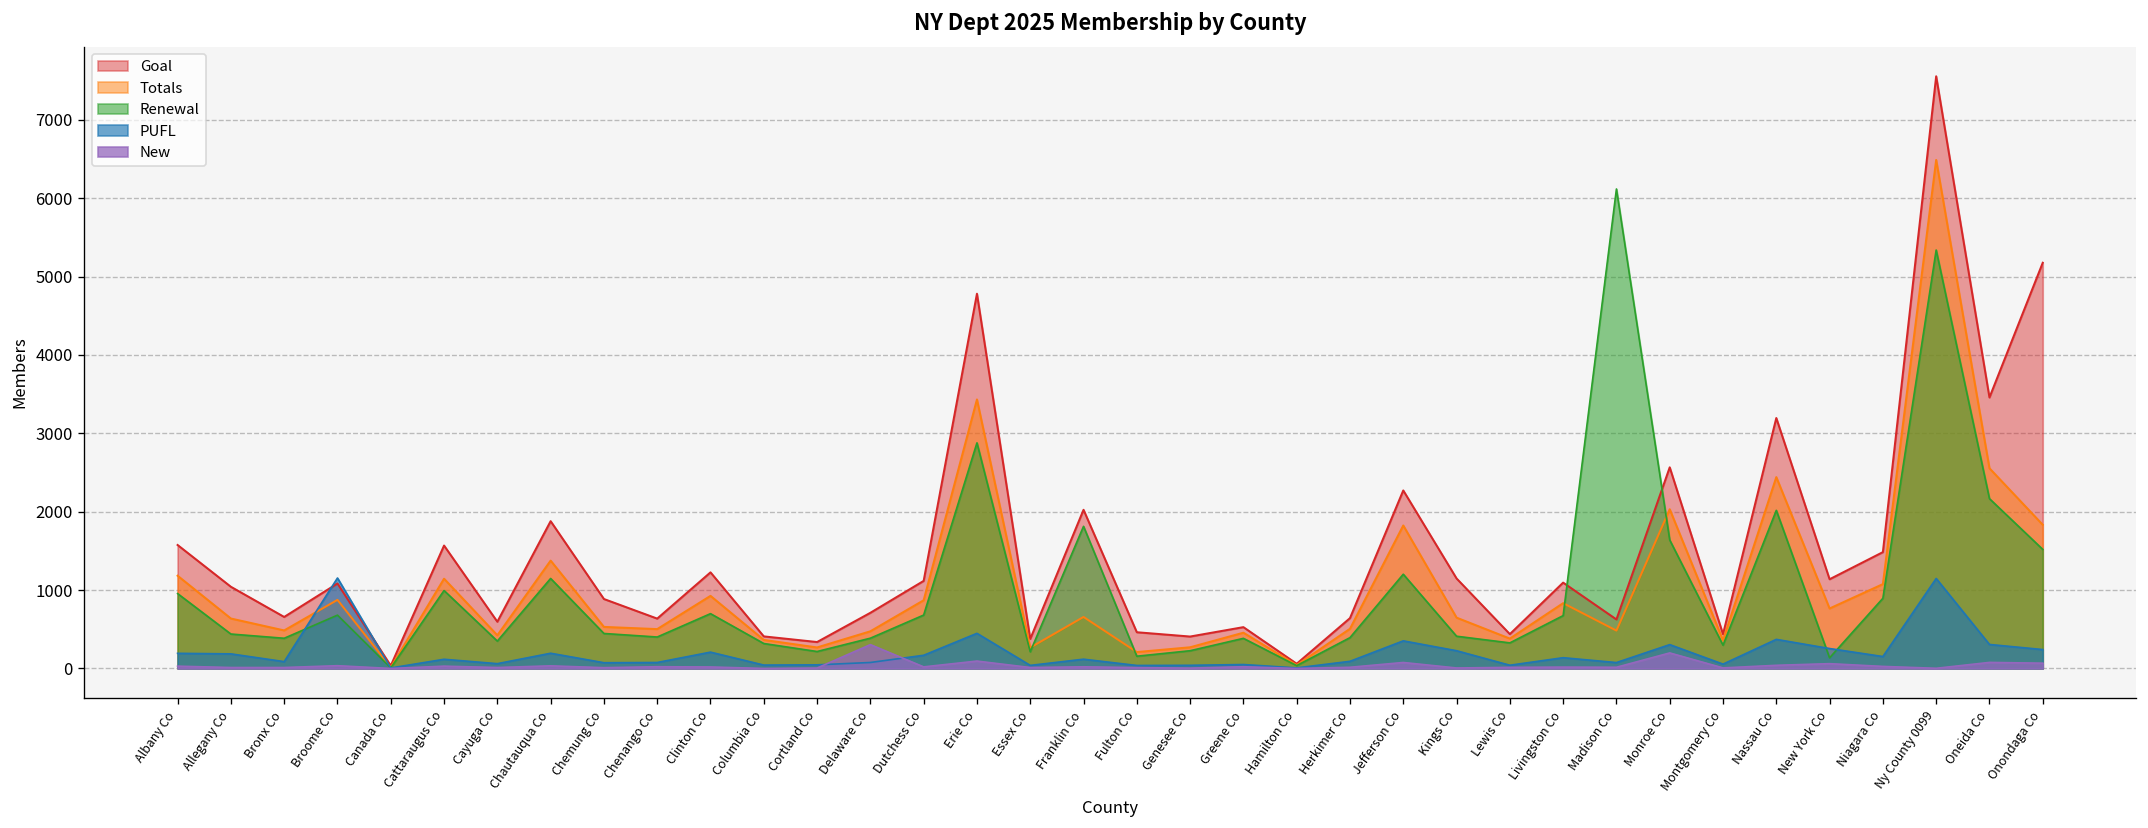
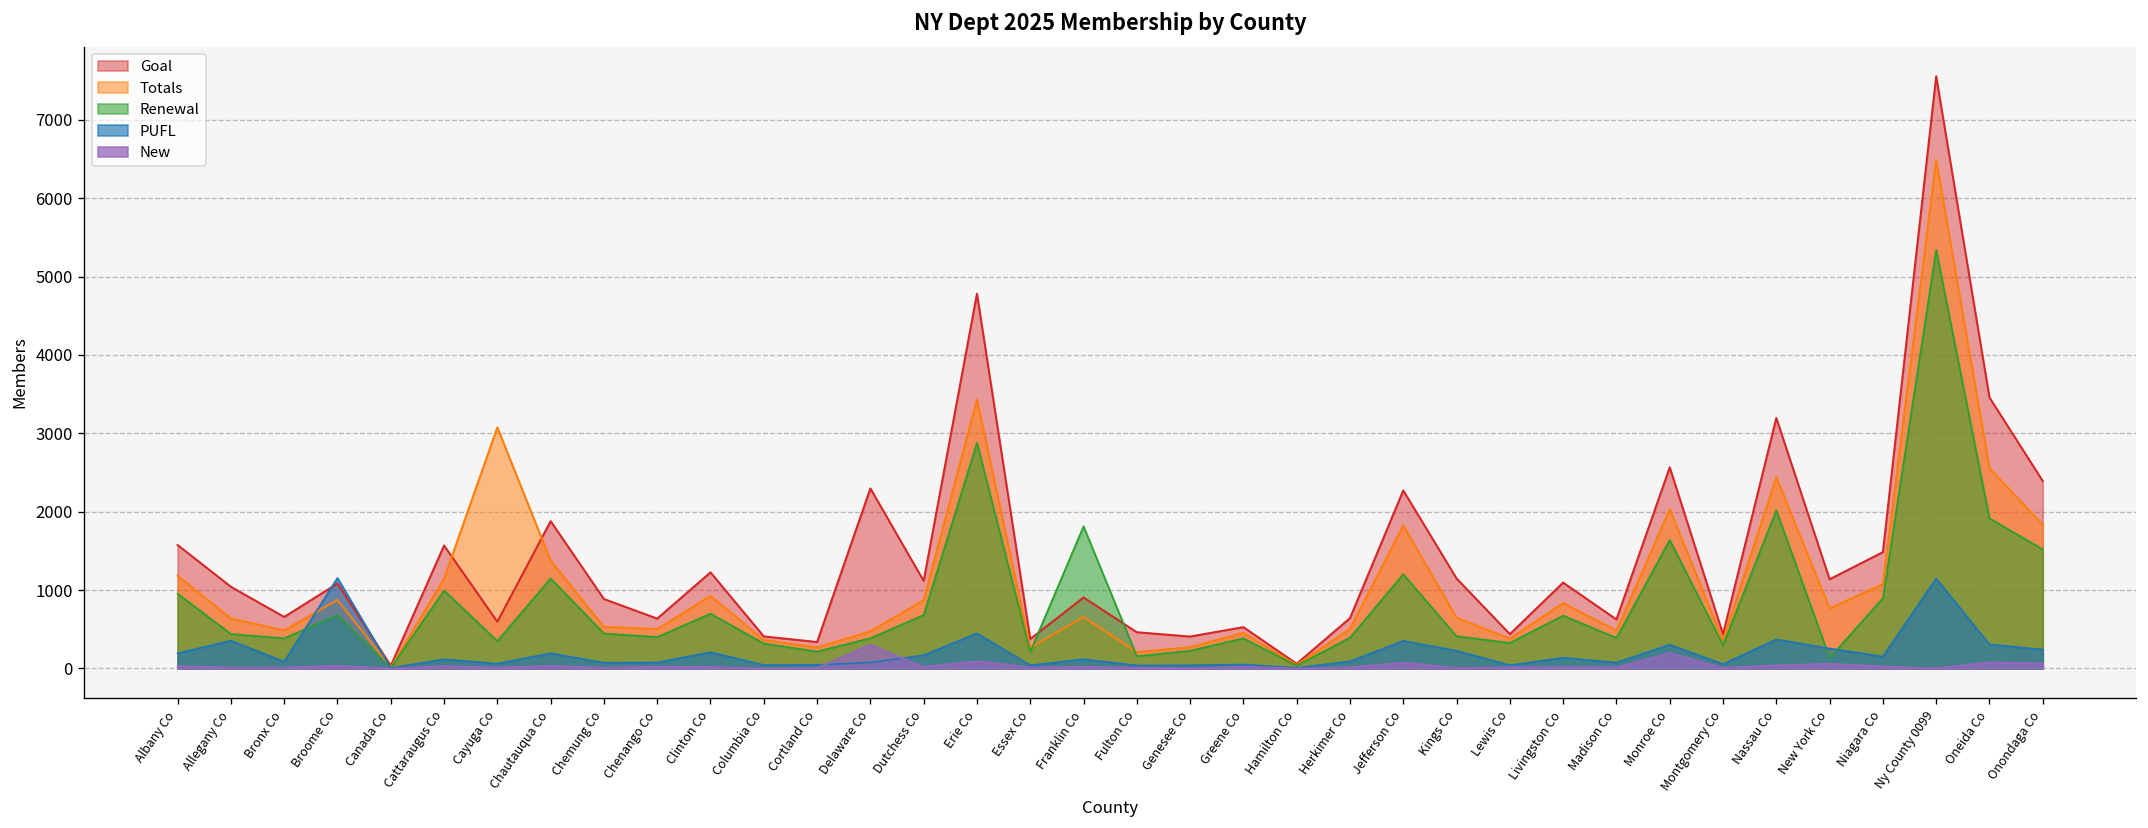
  {
    "Goal": {
      "Albany Co": 1600,
      "Allegany Co": 1000,
      "Bronx Co": 700,
      "Broome Co": 1100,
      "Cattaraugus Co": 1600,
      "Cayuga Co": 600,
      "Chautauqua Co": 1900,
      "Chemung Co": 900,
      "Chenango Co": 600,
      "Clinton Co": 1200,
      "Columbia Co": 400,
      "Cortland Co": 300,
-     "Delaware Co": 700,
+     "Delaware Co": 2300,
      "Dutchess Co": 1100,
      "Erie Co": 4800,
      "Essex Co": 400,
-     "Franklin Co": 2000,
+     "Franklin Co": 900,
      "Fulton Co": 500,
      "Genesee Co": 400,
      "Greene Co": 500,
      "Herkimer Co": 600,
      "Jefferson Co": 2300,
      "Kings Co": 1100,
      "Lewis Co": 400,
      "Livingston Co": 1100,
      "Madison Co": 600,
      "Monroe Co": 2600,
      "Montgomery Co": 400,
      "Nassau Co": 3200,
      "New York Co": 1100,
      "Niagara Co": 1500,
      "Ny County 0099": 7600,
      "Oneida Co": 3500,
-     "Onondaga Co": 5200
+     "Onondaga Co": 2400
    },
    "Totals": {
      "Albany Co": 1200,
      "Allegany Co": 600,
      "Bronx Co": 500,
      "Broome Co": 900,
      "Cattaraugus Co": 1100,
-     "Cayuga Co": 400,
+     "Cayuga Co": 3100,
      "Chautauqua Co": 1400,
      "Chemung Co": 500,
      "Chenango Co": 500,
      "Clinton Co": 900,
      "Columbia Co": 400,
      "Cortland Co": 300,
      "Delaware Co": 500,
      "Dutchess Co": 900,
      "Erie Co": 3400,
      "Essex Co": 300,
      "Franklin Co": 700,
      "Fulton Co": 200,
      "Genesee Co": 300,
      "Greene Co": 500,
      "Herkimer Co": 500,
      "Jefferson Co": 1800,
      "Kings Co": 600,
      "Lewis Co": 400,
      "Livingston Co": 800,
      "Madison Co": 500,
      "Monroe Co": 2000,
      "Montgomery Co": 400,
      "Nassau Co": 2400,
      "New York Co": 800,
      "Niagara Co": 1100,
      "Ny County 0099": 6500,
      "Oneida Co": 2600,
      "Onondaga Co": 1800
    },
    "Renewal": {
      "Albany Co": 1000,
      "Allegany Co": 400,
      "Bronx Co": 400,
      "Broome Co": 700,
      "Cattaraugus Co": 1000,
      "Cayuga Co": 300,
      "Chautauqua Co": 1100,
      "Chemung Co": 400,
      "Chenango Co": 400,
      "Clinton Co": 700,
      "Columbia Co": 300,
      "Cortland Co": 200,
      "Delaware Co": 400,
      "Dutchess Co": 700,
      "Erie Co": 2900,
      "Essex Co": 200,
      "Franklin Co": 1800,
      "Fulton Co": 200,
      "Genesee Co": 200,
      "Greene Co": 400,
      "Herkimer Co": 400,
      "Jefferson Co": 1200,
      "Kings Co": 400,
      "Lewis Co": 300,
      "Livingston Co": 700,
-     "Madison Co": 6100,
+     "Madison Co": 400,
      "Monroe Co": 1600,
      "Montgomery Co": 300,
      "Nassau Co": 2000,
      "New York Co": 100,
      "Niagara Co": 900,
      "Ny County 0099": 5300,
-     "Oneida Co": 2200,
+     "Oneida Co": 1900,
      "Onondaga Co": 1500
    },
    "PUFL": {
      "Albany Co": 200,
-     "Allegany Co": 200,
+     "Allegany Co": 400,
      "Bronx Co": 100,
      "Broome Co": 1200,
      "Cattaraugus Co": 100,
      "Cayuga Co": 100,
      "Chautauqua Co": 200,
      "Chemung Co": 100,
      "Chenango Co": 100,
      "Clinton Co": 200,
      "Columbia Co": 0,
      "Cortland Co": 0,
      "Delaware Co": 100,
      "Dutchess Co": 200,
      "Erie Co": 400,
      "Franklin Co": 100,
      "Herkimer Co": 100,
      "Jefferson Co": 400,
      "Kings Co": 200,
      "Livingston Co": 100,
      "Madison Co": 100,
      "Monroe Co": 300,
      "Montgomery Co": 100,
      "Nassau Co": 400,
      "New York Co": 300,
      "Niagara Co": 200,
      "Ny County 0099": 1100,
      "Oneida Co": 300,
      "Onondaga Co": 200
    },
    "New": {
      "Albany Co": 0,
      "Allegany Co": 0,
      "Bronx Co": 0,
      "Broome Co": 0,
      "Cattaraugus Co": 0,
      "Cayuga Co": 0,
      "Chautauqua Co": 0,
      "Chemung Co": 0,
      "Chenango Co": 0,
      "Clinton Co": 0,
      "Columbia Co": 0,
      "Cortland Co": 0,
      "Delaware Co": 300,
      "Dutchess Co": 0,
      "Erie Co": 100,
      "Franklin Co": 0,
      "Herkimer Co": 0,
      "Jefferson Co": 100,
      "Kings Co": 0,
      "Livingston Co": 0,
      "Madison Co": 0,
      "Monroe Co": 200,
      "Montgomery Co": 0,
      "Nassau Co": 0,
      "New York Co": 100,
      "Niagara Co": 0,
      "Ny County 0099": 0,
      "Oneida Co": 100,
      "Onondaga Co": 100
    }
  }
